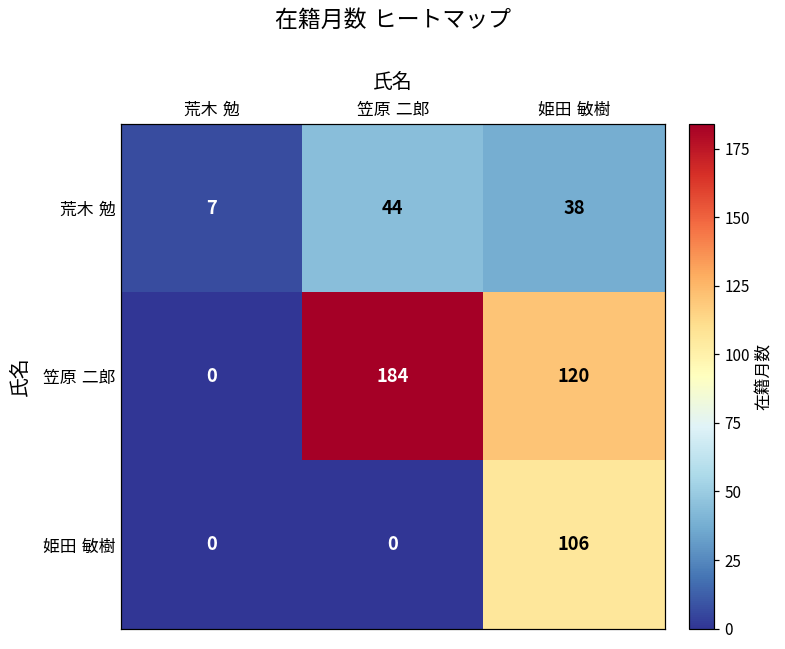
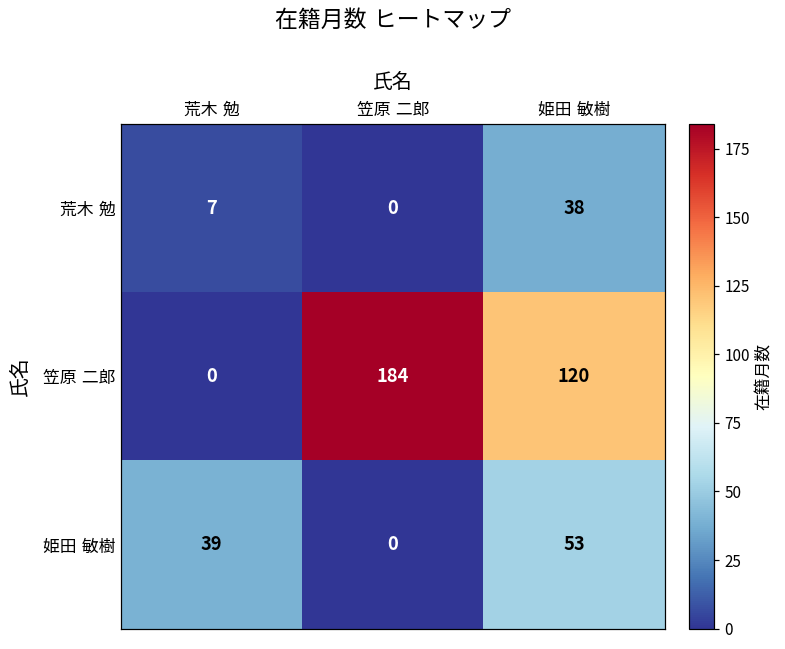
  {
    "荒木 勉": {
      "荒木 勉": 7,
-     "笠原 二郎": 44,
+     "笠原 二郎": 0,
      "姫田 敏樹": 38
    },
    "笠原 二郎": {
      "荒木 勉": 0,
      "笠原 二郎": 184,
      "姫田 敏樹": 120
    },
    "姫田 敏樹": {
-     "荒木 勉": 0,
+     "荒木 勉": 39,
      "笠原 二郎": 0,
-     "姫田 敏樹": 106
+     "姫田 敏樹": 53
    }
  }
